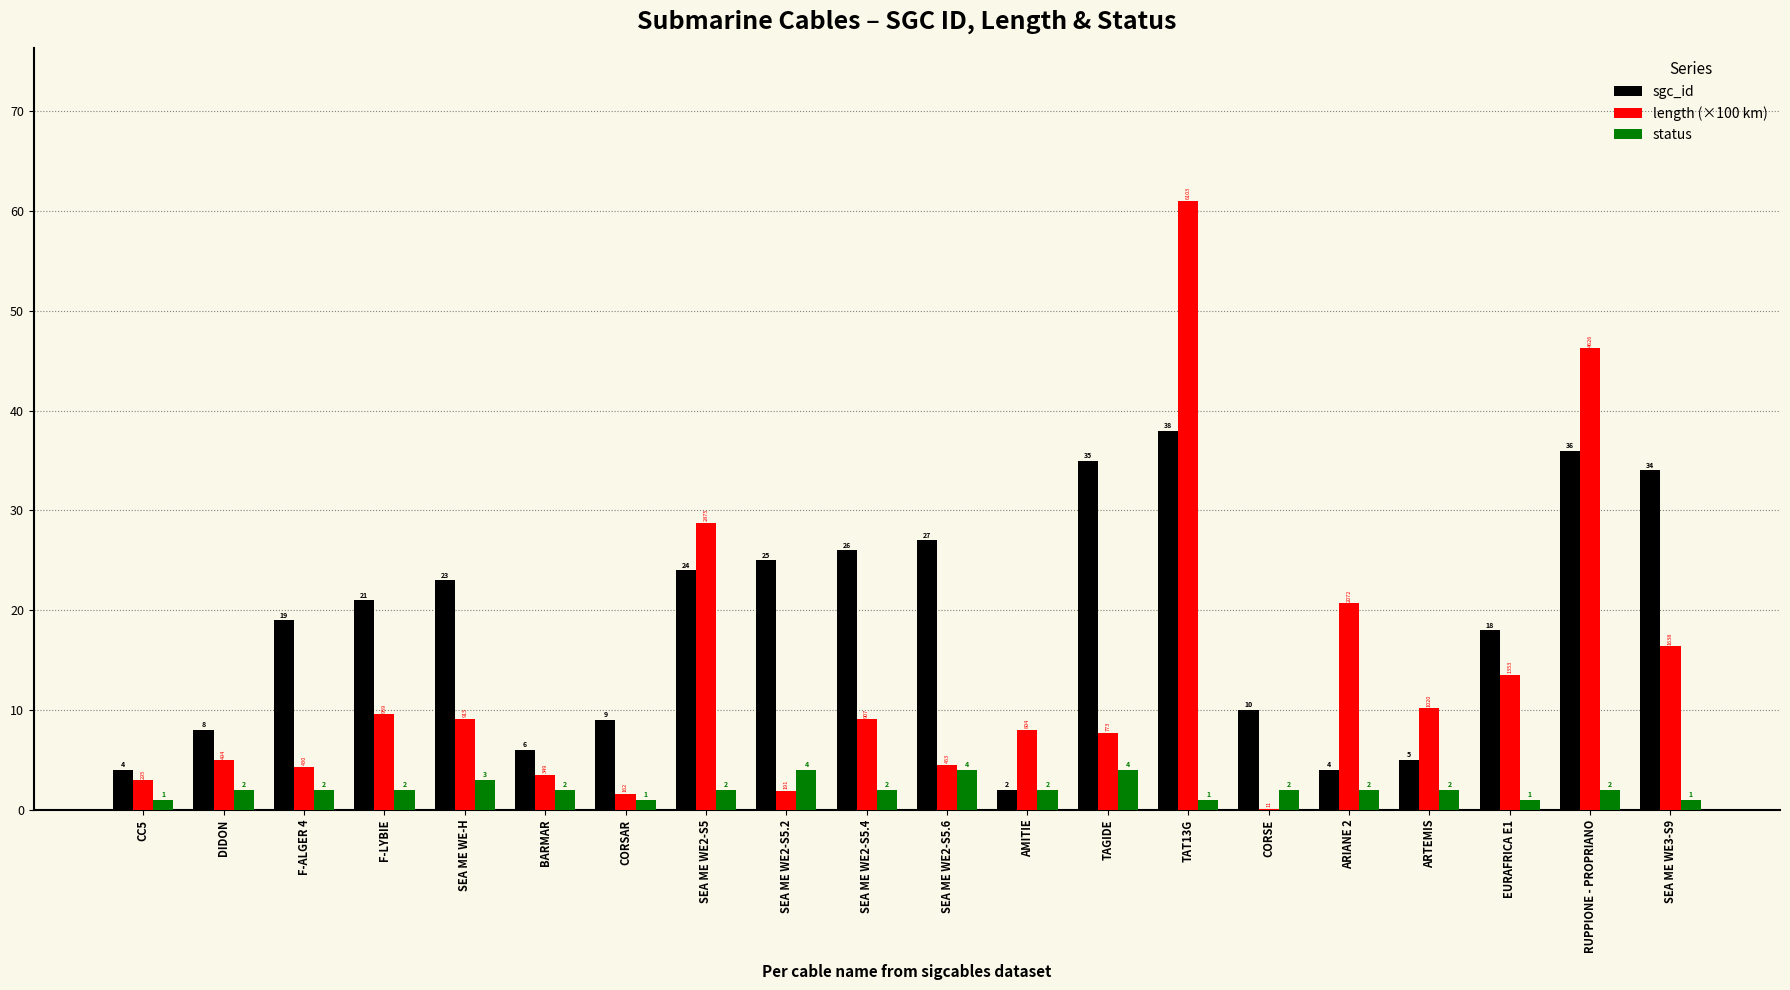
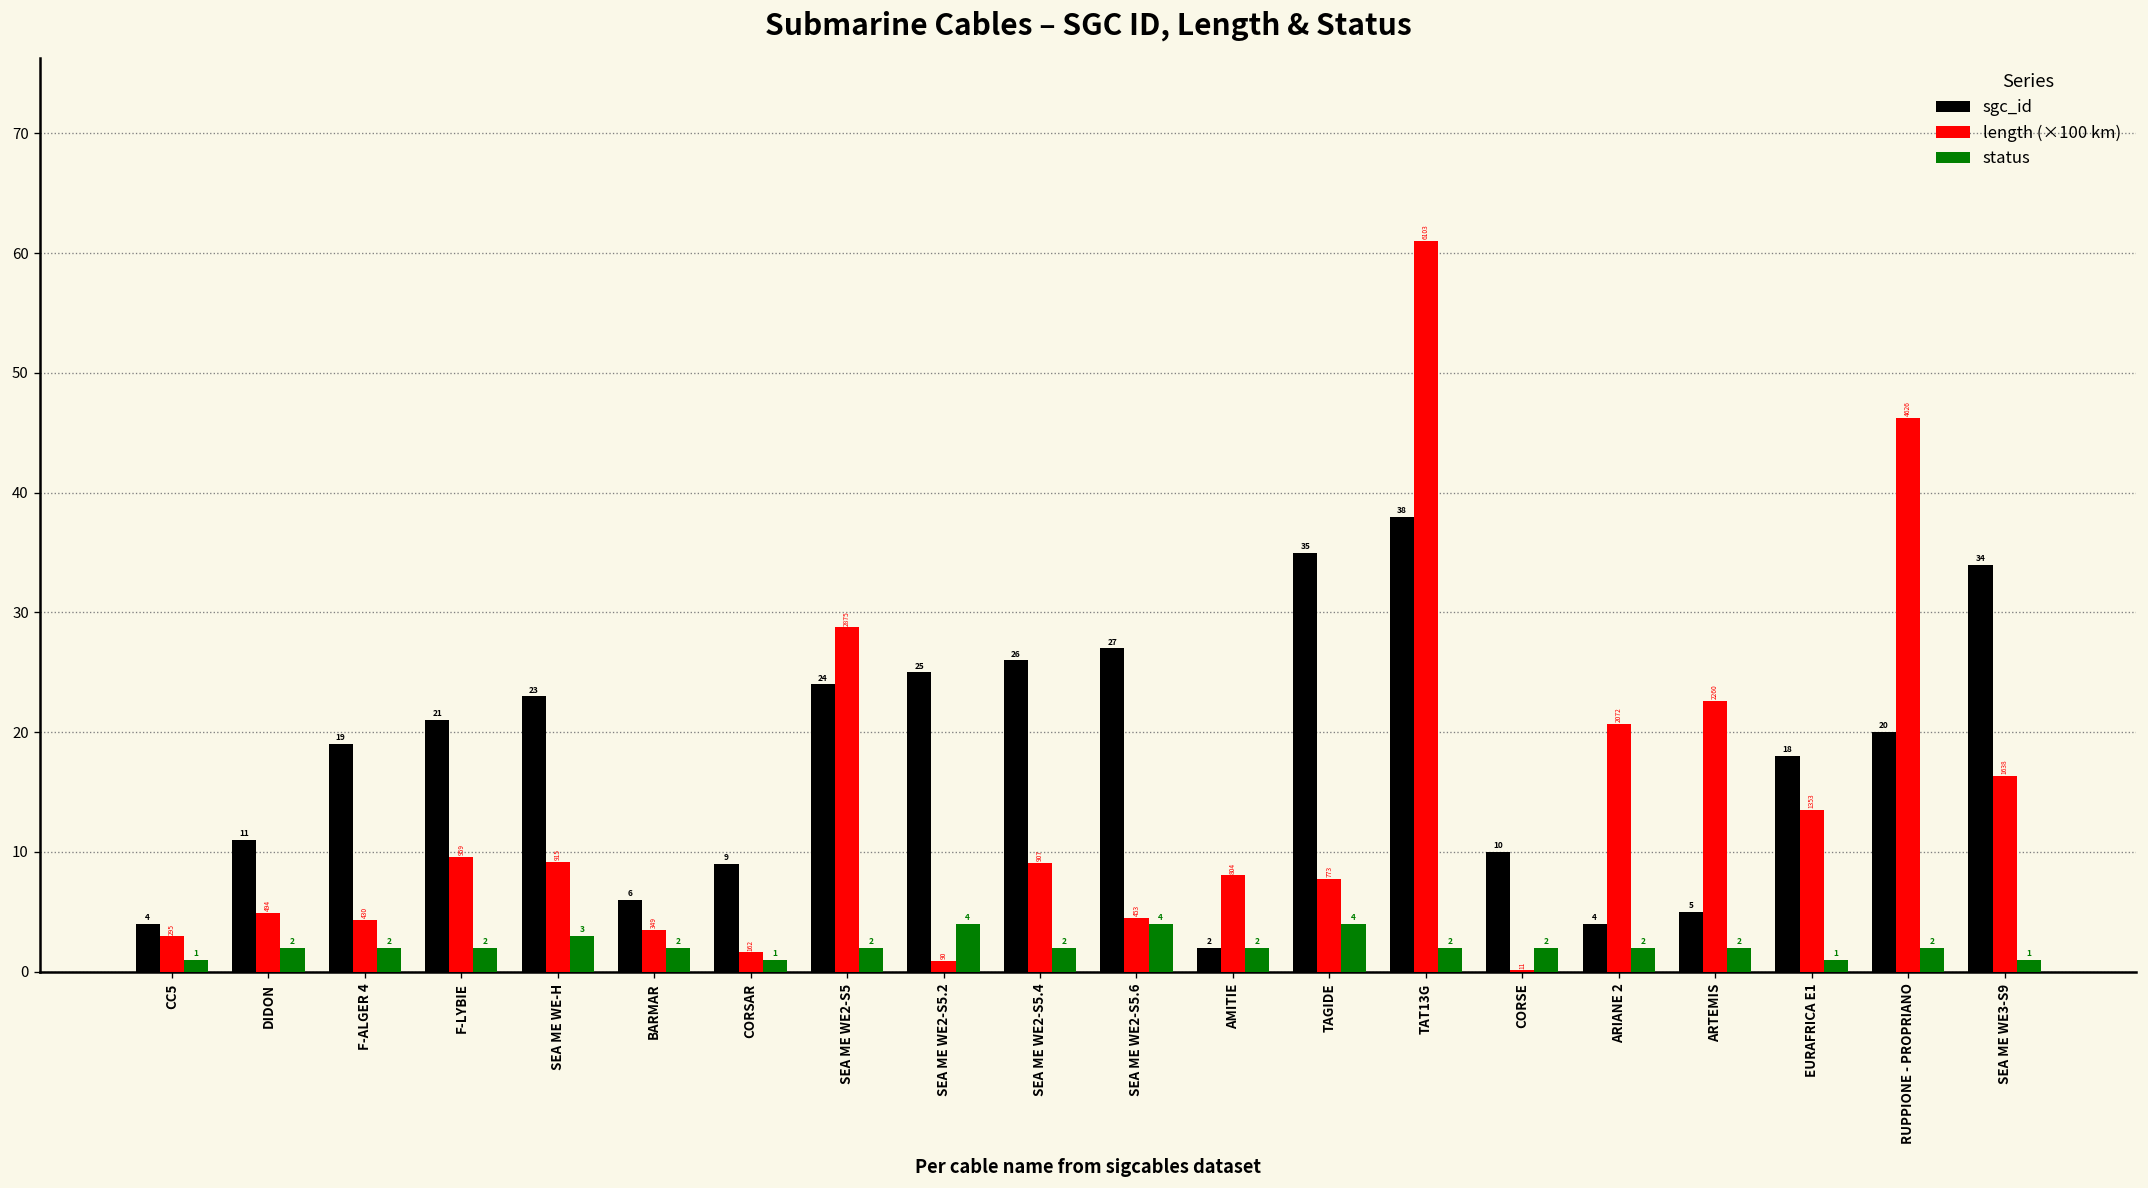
  {
    "sgc_id": {
      "CC5": 4,
-     "DIDON": 8,
+     "DIDON": 11,
      "F-ALGER 4": 19,
      "F-LYBIE": 21,
      "SEA ME WE-H": 23,
      "BARMAR": 6,
      "CORSAR": 9,
      "SEA ME WE2-S5": 24,
      "SEA ME WE2-S5.2": 25,
      "SEA ME WE2-S5.4": 26,
      "SEA ME WE2-S5.6": 27,
      "AMITIE": 2,
      "TAGIDE": 35,
      "TAT13G": 38,
      "CORSE": 10,
      "ARIANE 2": 4,
      "ARTEMIS": 5,
      "EURAFRICA E1": 18,
-     "RUPPIONE - PROPRIANO": 36,
+     "RUPPIONE - PROPRIANO": 20,
      "SEA ME WE3-S9": 34
    },
    "length (×100 km)": {
-     "SEA ME WE2-S5.2": 191,
-     "ARTEMIS": 1020
+     "SEA ME WE2-S5.2": 90,
+     "ARTEMIS": 2260
    },
    "status": {
      "CC5": 1,
      "DIDON": 2,
      "F-ALGER 4": 2,
      "F-LYBIE": 2,
      "SEA ME WE-H": 3,
      "BARMAR": 2,
      "CORSAR": 1,
      "SEA ME WE2-S5": 2,
      "SEA ME WE2-S5.2": 4,
      "SEA ME WE2-S5.4": 2,
      "SEA ME WE2-S5.6": 4,
      "AMITIE": 2,
      "TAGIDE": 4,
-     "TAT13G": 1,
+     "TAT13G": 2,
      "CORSE": 2,
      "ARIANE 2": 2,
      "ARTEMIS": 2,
      "EURAFRICA E1": 1,
      "RUPPIONE - PROPRIANO": 2,
      "SEA ME WE3-S9": 1
    }
  }
